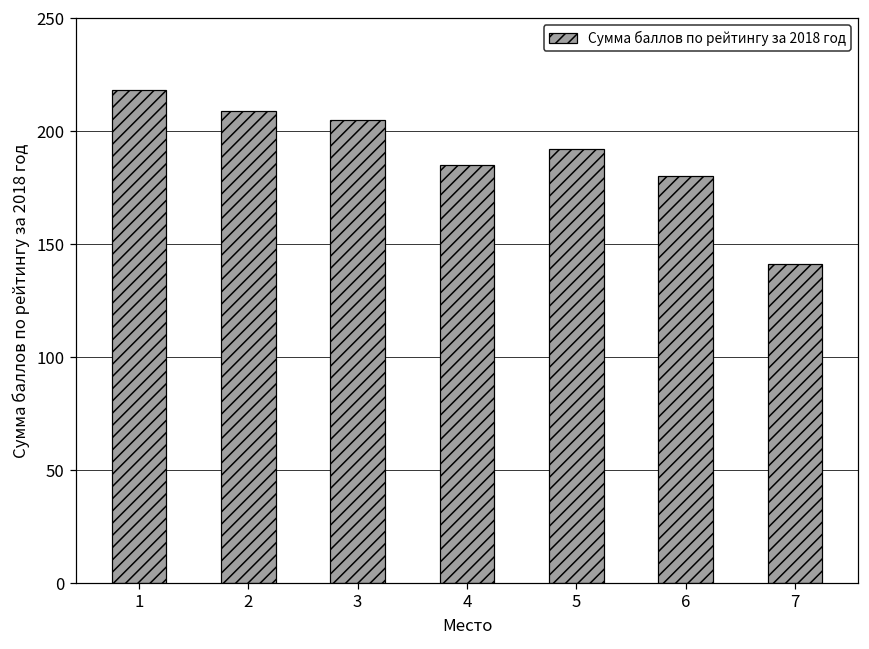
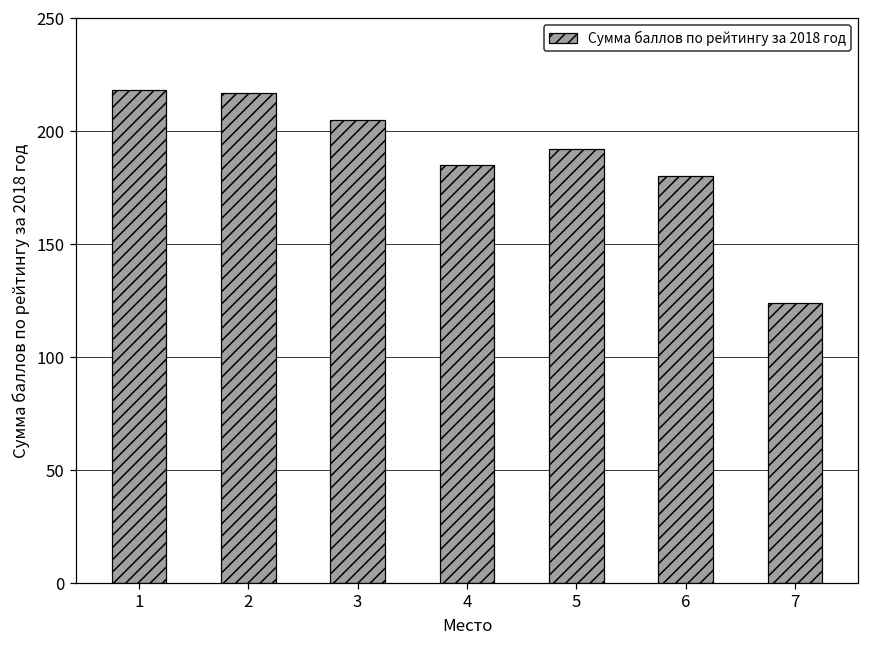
  {
    "1": 218,
-   "2": 209,
+   "2": 217,
    "3": 205,
    "4": 185,
    "5": 192,
    "6": 180,
-   "7": 141
+   "7": 124
  }
